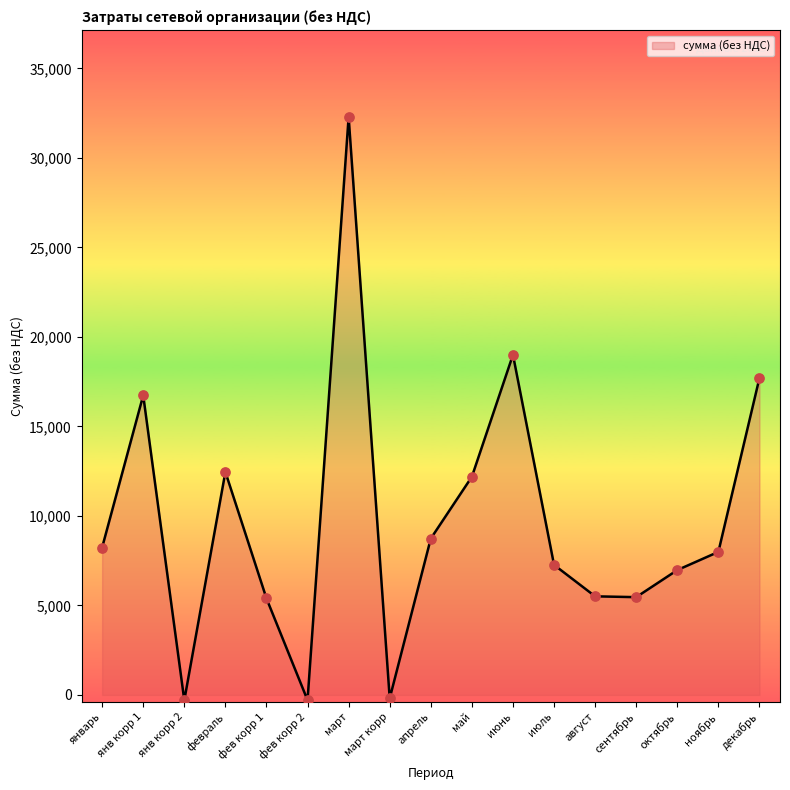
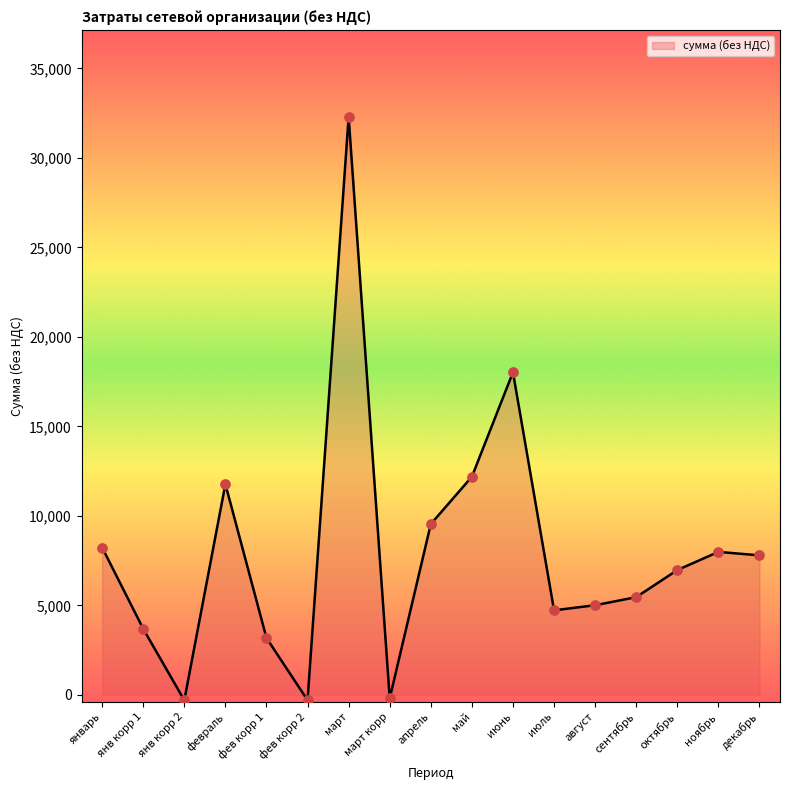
  {
    "сумма (без НДС)": {
-     "янв корр 1": "16,700",
-     "февраль": "12,500",
-     "фев корр 1": "5,400",
-     "апрель": "8,700",
-     "июнь": "19,000",
-     "июль": "7,300",
-     "август": "5,500",
-     "декабрь": "17,700"
+     "янв корр 1": "3,700",
+     "февраль": "11,800",
+     "фев корр 1": "3,200",
+     "апрель": "9,500",
+     "июнь": "18,000",
+     "июль": "4,700",
+     "август": "5,000",
+     "декабрь": "7,800"
    }
  }
